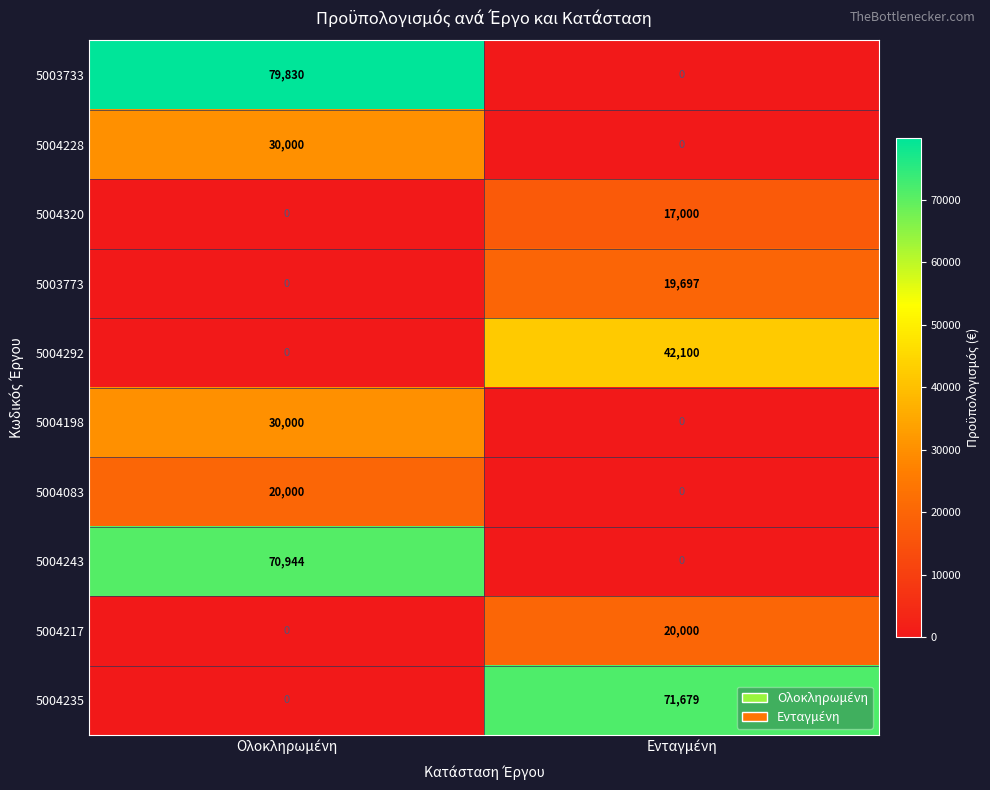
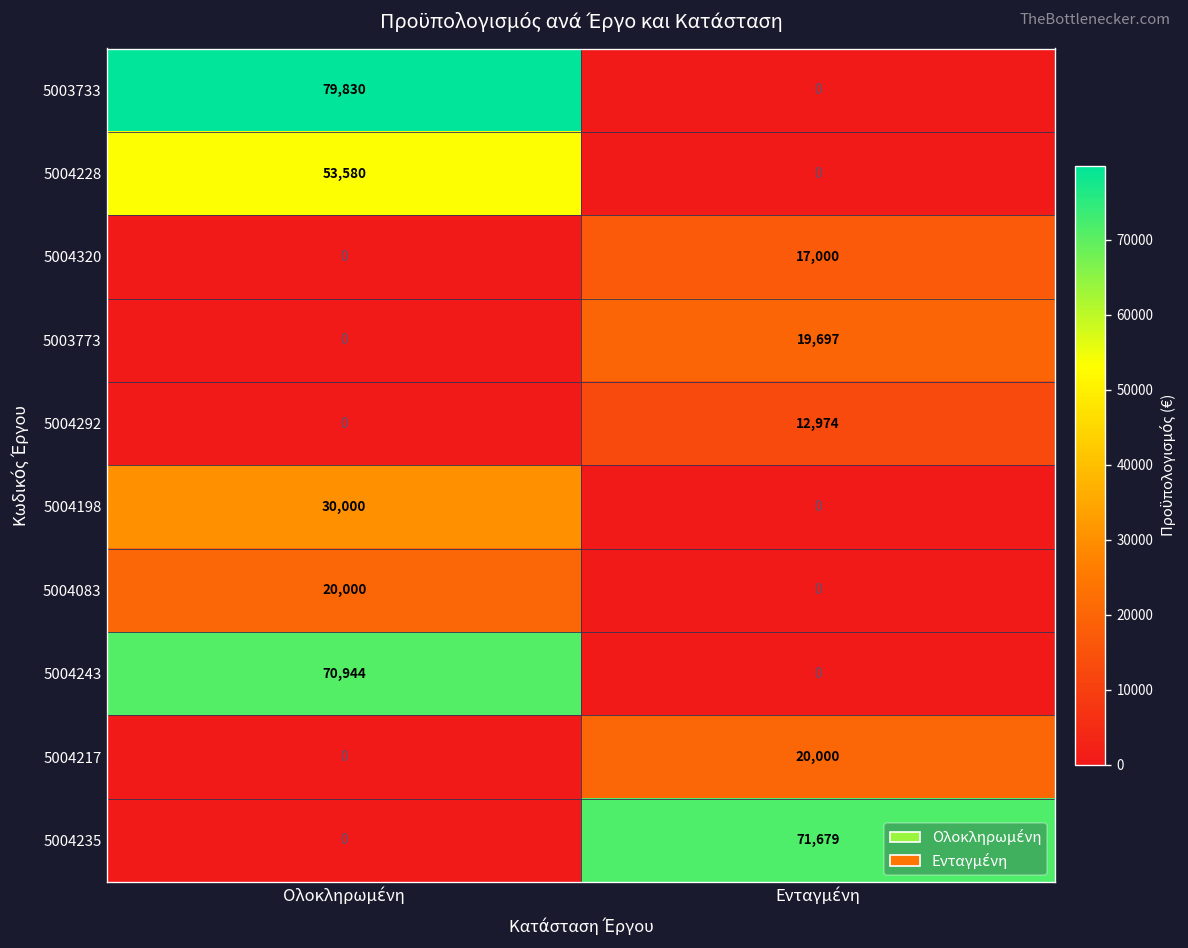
  {
    "5003733": {
      "Ολοκληρωμένη": "79,830",
      "Ενταγμένη": "0"
    },
    "5004228": {
-     "Ολοκληρωμένη": "30,000",
+     "Ολοκληρωμένη": "53,580",
      "Ενταγμένη": "0"
    },
    "5004320": {
      "Ολοκληρωμένη": "0",
      "Ενταγμένη": "17,000"
    },
    "5003773": {
      "Ολοκληρωμένη": "0",
      "Ενταγμένη": "19,697"
    },
    "5004292": {
      "Ολοκληρωμένη": "0",
-     "Ενταγμένη": "42,100"
+     "Ενταγμένη": "12,974"
    },
    "5004198": {
      "Ολοκληρωμένη": "30,000",
      "Ενταγμένη": "0"
    },
    "5004083": {
      "Ολοκληρωμένη": "20,000",
      "Ενταγμένη": "0"
    },
    "5004243": {
      "Ολοκληρωμένη": "70,944",
      "Ενταγμένη": "0"
    },
    "5004217": {
      "Ολοκληρωμένη": "0",
      "Ενταγμένη": "20,000"
    },
    "5004235": {
      "Ολοκληρωμένη": "0",
      "Ενταγμένη": "71,679"
    }
  }
